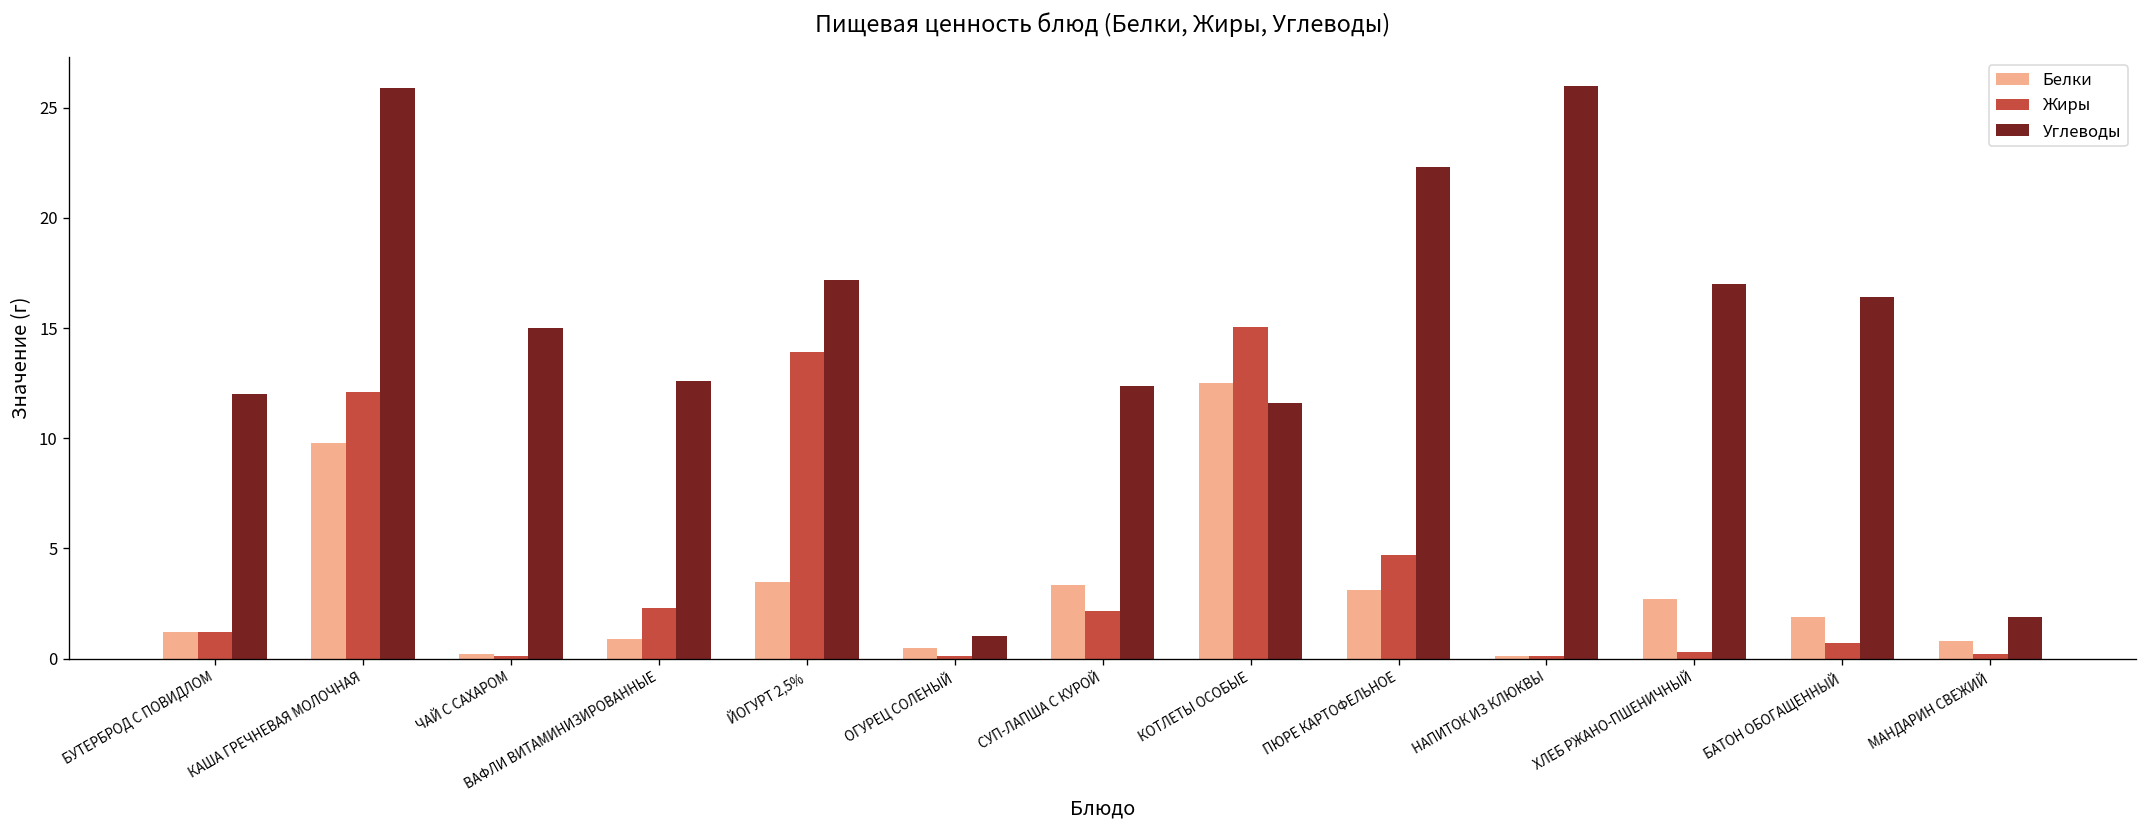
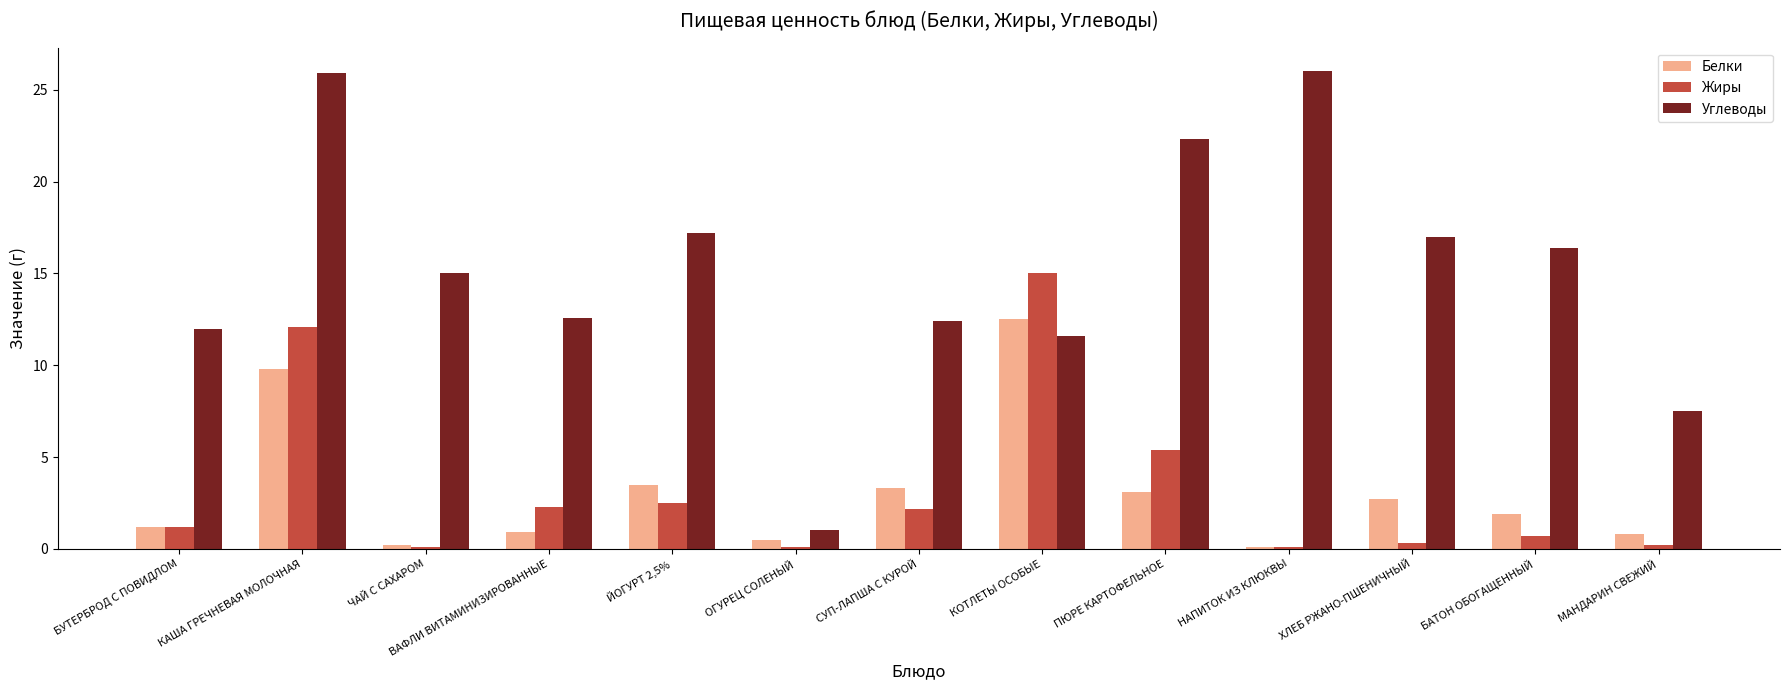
  {
    "Белки": {
      "БУТЕРБРОД С ПОВИДЛОМ": 1.2,
      "КАША ГРЕЧНЕВАЯ МОЛОЧНАЯ": 9.8,
      "ЧАЙ С САХАРОМ": 0.2,
      "ВАФЛИ ВИТАМИНИЗИРОВАННЫЕ": 0.9,
      "ЙОГУРТ 2,5%": 3.5,
      "ОГУРЕЦ СОЛЕНЫЙ": 0.5,
      "СУП-ЛАПША С КУРОЙ": 3.3,
      "КОТЛЕТЫ ОСОБЫЕ": 12.5,
      "ПЮРЕ КАРТОФЕЛЬНОЕ": 3.1,
      "ХЛЕБ РЖАНО-ПШЕНИЧНЫЙ": 2.7,
      "БАТОН ОБОГАЩЕННЫЙ": 1.9,
      "МАНДАРИН СВЕЖИЙ": 0.8
    },
    "Жиры": {
      "БУТЕРБРОД С ПОВИДЛОМ": 1.2,
      "КАША ГРЕЧНЕВАЯ МОЛОЧНАЯ": 12.1,
      "ВАФЛИ ВИТАМИНИЗИРОВАННЫЕ": 2.3,
-     "ЙОГУРТ 2,5%": 13.9,
+     "ЙОГУРТ 2,5%": 2.5,
      "СУП-ЛАПША С КУРОЙ": 2.2,
      "КОТЛЕТЫ ОСОБЫЕ": 15.1,
-     "ПЮРЕ КАРТОФЕЛЬНОЕ": 4.7,
+     "ПЮРЕ КАРТОФЕЛЬНОЕ": 5.4,
      "ХЛЕБ РЖАНО-ПШЕНИЧНЫЙ": 0.3,
      "БАТОН ОБОГАЩЕННЫЙ": 0.7,
      "МАНДАРИН СВЕЖИЙ": 0.2
    },
    "Углеводы": {
      "БУТЕРБРОД С ПОВИДЛОМ": 12.0,
      "КАША ГРЕЧНЕВАЯ МОЛОЧНАЯ": 25.9,
      "ЧАЙ С САХАРОМ": 15.0,
      "ВАФЛИ ВИТАМИНИЗИРОВАННЫЕ": 12.6,
      "ЙОГУРТ 2,5%": 17.2,
      "ОГУРЕЦ СОЛЕНЫЙ": 1.0,
      "СУП-ЛАПША С КУРОЙ": 12.4,
      "КОТЛЕТЫ ОСОБЫЕ": 11.6,
      "ПЮРЕ КАРТОФЕЛЬНОЕ": 22.3,
      "НАПИТОК ИЗ КЛЮКВЫ": 26.0,
      "ХЛЕБ РЖАНО-ПШЕНИЧНЫЙ": 17.0,
      "БАТОН ОБОГАЩЕННЫЙ": 16.4,
-     "МАНДАРИН СВЕЖИЙ": 1.9
+     "МАНДАРИН СВЕЖИЙ": 7.5
    }
  }
